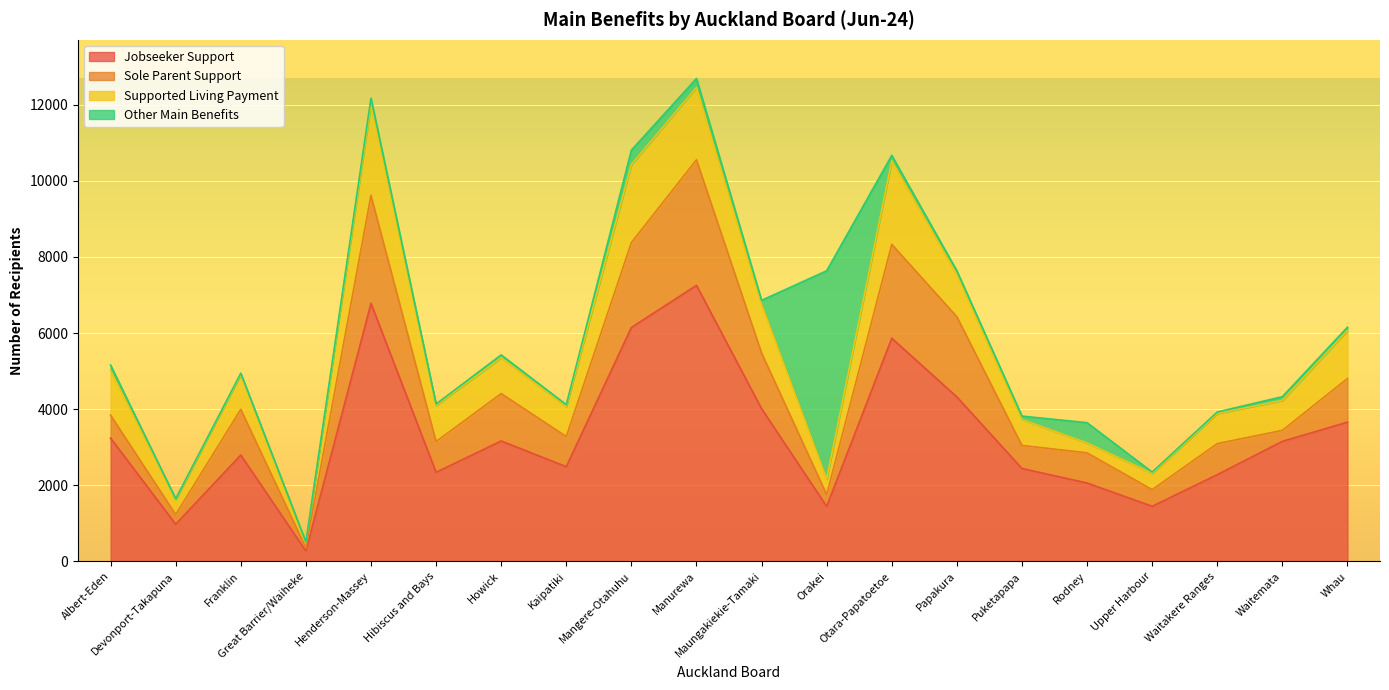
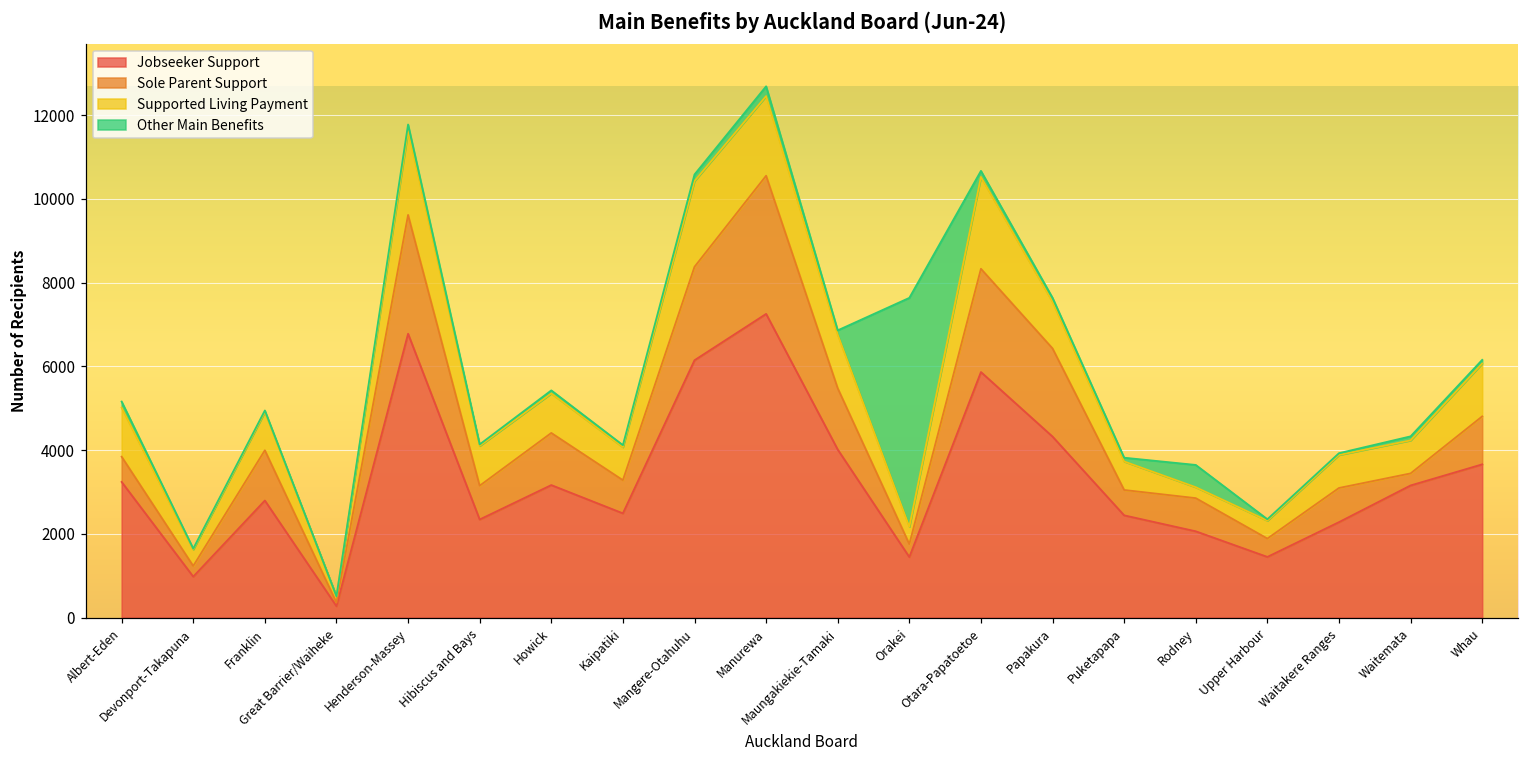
  {
    "Supported Living Payment": {
      "Albert-Eden": 1200,
-     "Henderson-Massey": 2400,
+     "Henderson-Massey": 2000,
      "Howick": 900,
      "Mangere-Otahuhu": 2000,
      "Manurewa": 1900,
      "Maungakiekie-Tamaki": 1300,
      "Orakei": 400,
      "Otara-Papatoetoe": 2200,
      "Papakura": 1100,
      "Puketapapa": 700,
      "Rodney": 300,
      "Waitemata": 800,
      "Whau": 1300
    },
    "Other Main Benefits": {
      "Albert-Eden": 100,
      "Henderson-Massey": 200,
      "Howick": 100,
-     "Mangere-Otahuhu": 400,
+     "Mangere-Otahuhu": 200,
      "Manurewa": 200,
      "Maungakiekie-Tamaki": 100,
      "Orakei": 5500,
      "Otara-Papatoetoe": 100,
      "Papakura": 100,
      "Puketapapa": 100,
      "Rodney": 500,
      "Waitemata": 100,
      "Whau": 100
    }
  }
